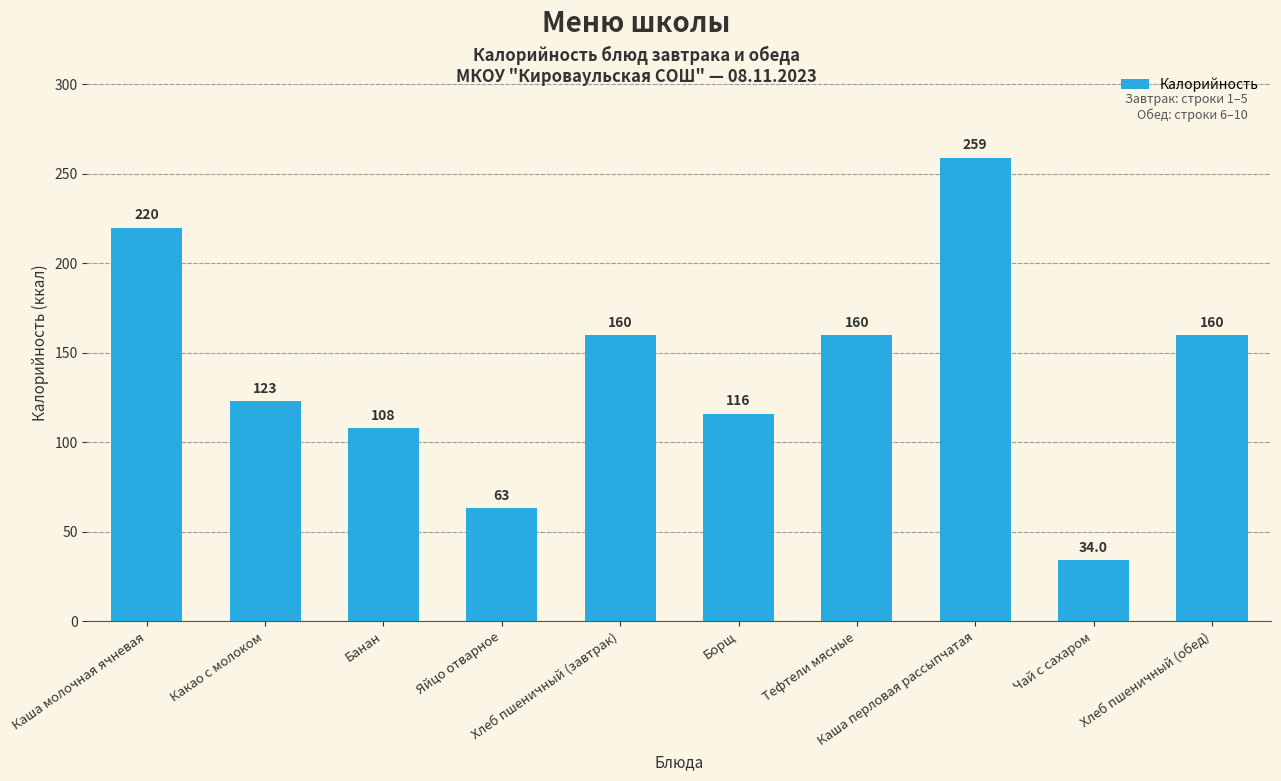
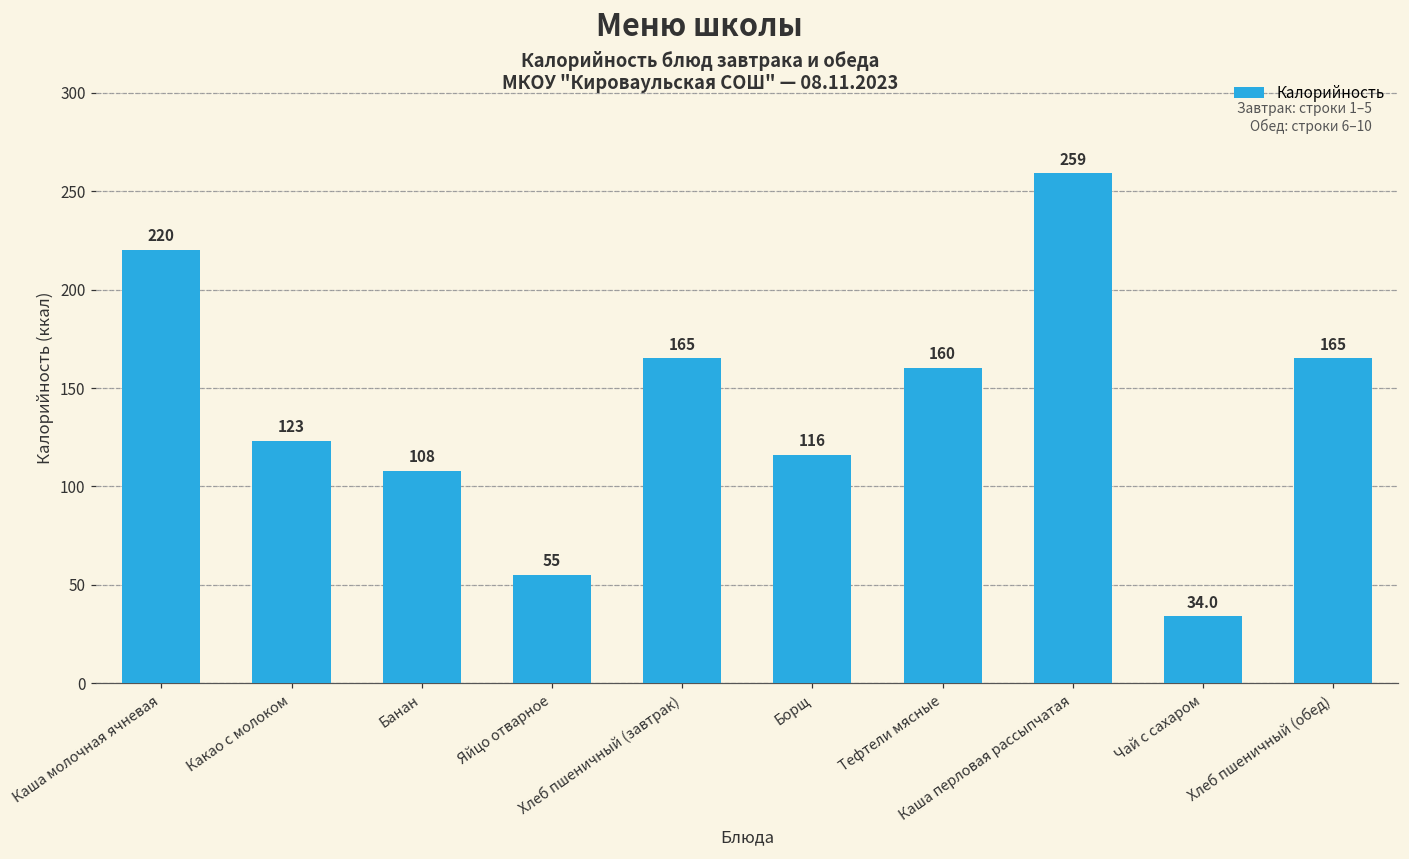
  {
    "Каша молочная ячневая": 220,
    "Какао с молоком": 123,
    "Банан": 108,
-   "Яйцо отварное": 63,
-   "Хлеб пшеничный (завтрак)": 160,
+   "Яйцо отварное": 55,
+   "Хлеб пшеничный (завтрак)": 165,
    "Борщ": 116,
    "Тефтели мясные": 160,
    "Каша перловая рассыпчатая": 259,
    "Чай с сахаром": 34.0,
-   "Хлеб пшеничный (обед)": 160
+   "Хлеб пшеничный (обед)": 165
  }
